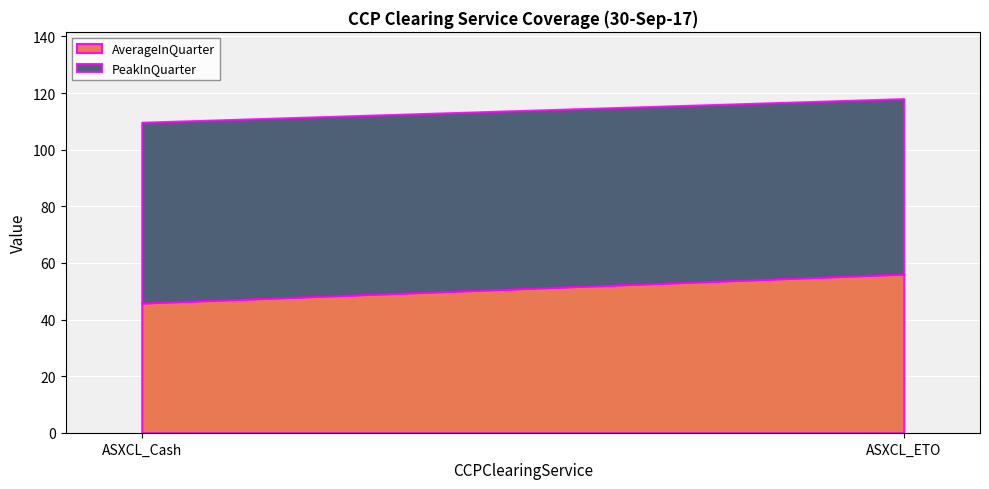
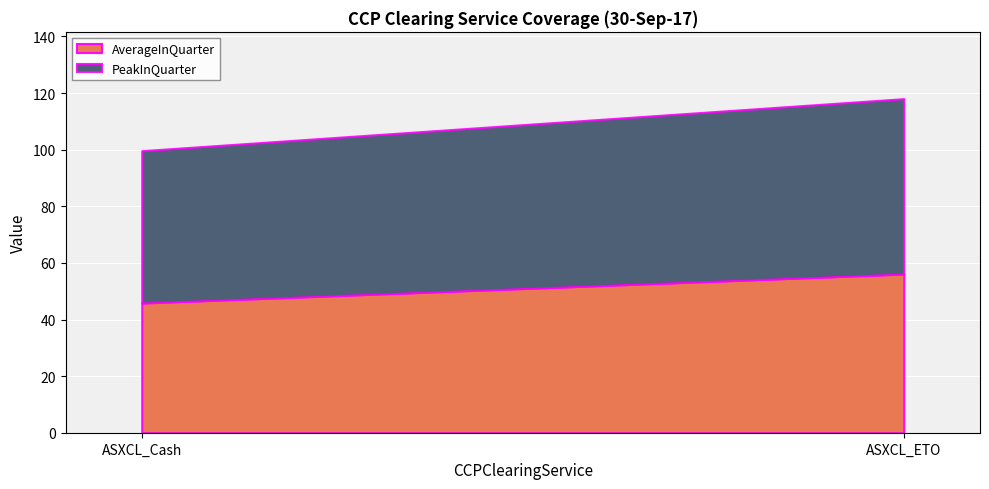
  {
    "AverageInQuarter": {
      "ASXCL_Cash": 46,
      "ASXCL_ETO": 56
    },
    "PeakInQuarter": {
-     "ASXCL_Cash": 64,
+     "ASXCL_Cash": 54,
      "ASXCL_ETO": 62
    }
  }
